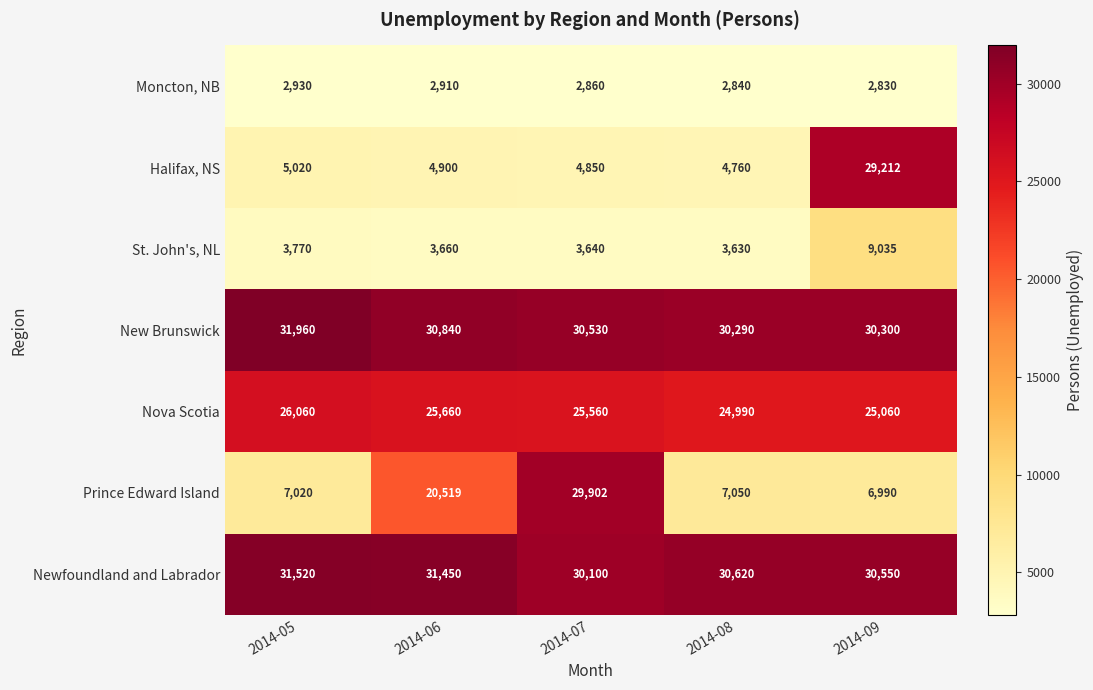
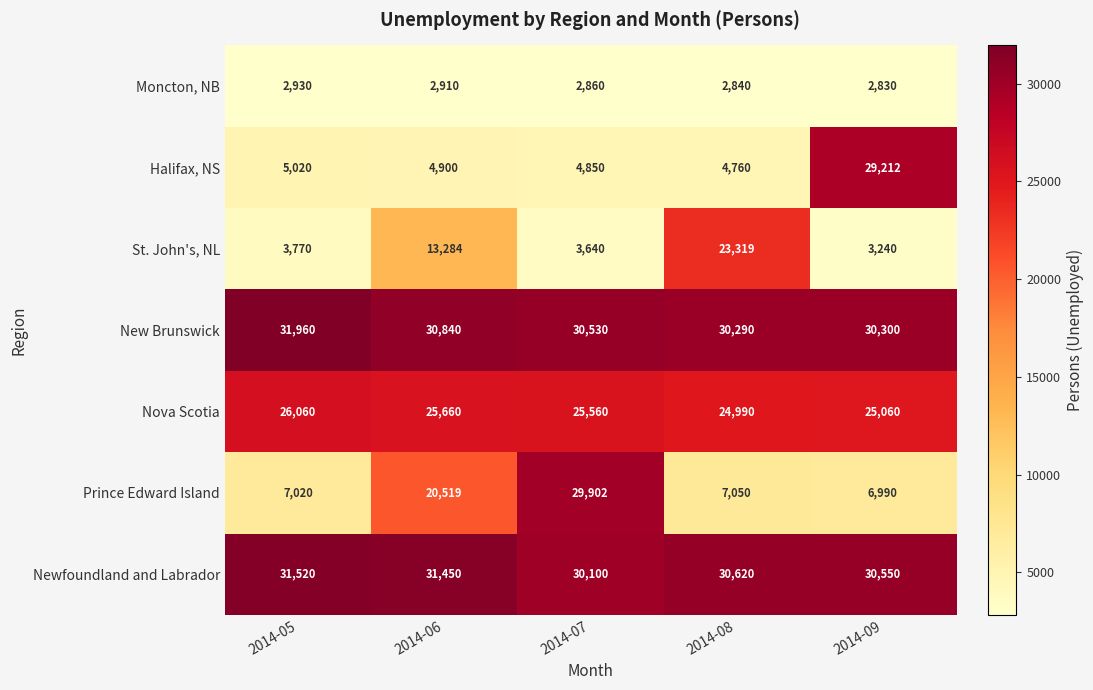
  {
    "Moncton, NB": {
      "2014-05": "2,930",
      "2014-06": "2,910",
      "2014-07": "2,860",
      "2014-08": "2,840",
      "2014-09": "2,830"
    },
    "Halifax, NS": {
      "2014-05": "5,020",
      "2014-06": "4,900",
      "2014-07": "4,850",
      "2014-08": "4,760",
      "2014-09": "29,212"
    },
    "St. John's, NL": {
      "2014-05": "3,770",
-     "2014-06": "3,660",
+     "2014-06": "13,284",
      "2014-07": "3,640",
-     "2014-08": "3,630",
-     "2014-09": "9,035"
+     "2014-08": "23,319",
+     "2014-09": "3,240"
    },
    "New Brunswick": {
      "2014-05": "31,960",
      "2014-06": "30,840",
      "2014-07": "30,530",
      "2014-08": "30,290",
      "2014-09": "30,300"
    },
    "Nova Scotia": {
      "2014-05": "26,060",
      "2014-06": "25,660",
      "2014-07": "25,560",
      "2014-08": "24,990",
      "2014-09": "25,060"
    },
    "Prince Edward Island": {
      "2014-05": "7,020",
      "2014-06": "20,519",
      "2014-07": "29,902",
      "2014-08": "7,050",
      "2014-09": "6,990"
    },
    "Newfoundland and Labrador": {
      "2014-05": "31,520",
      "2014-06": "31,450",
      "2014-07": "30,100",
      "2014-08": "30,620",
      "2014-09": "30,550"
    }
  }
